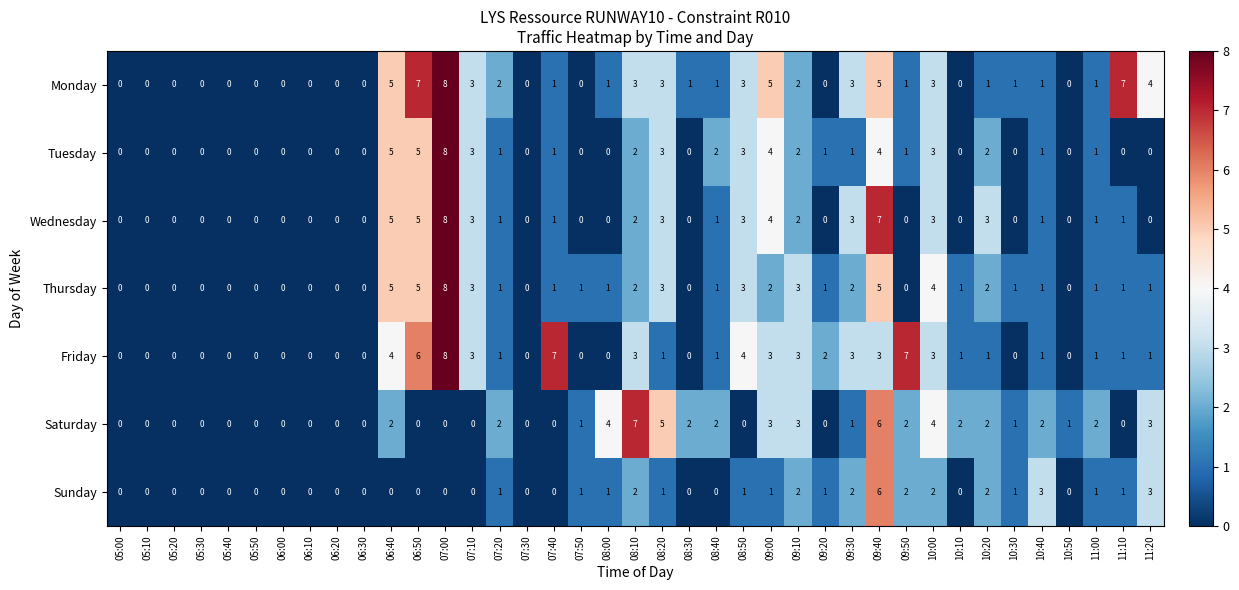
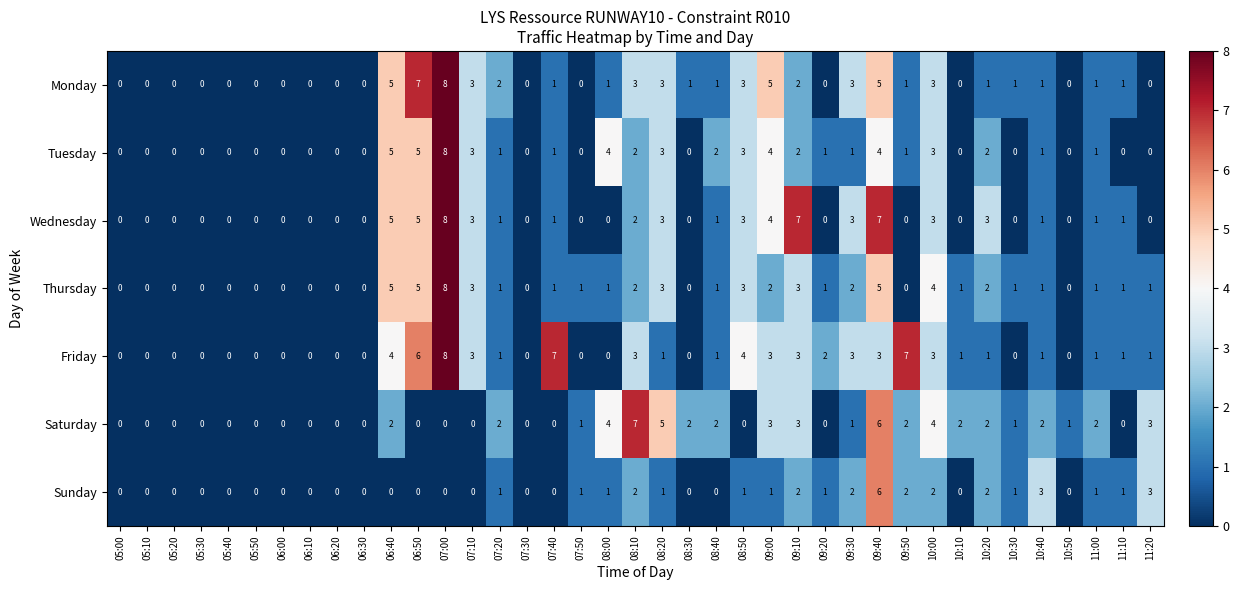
  {
    "Monday": {
      "05:00": 0,
      "05:10": 0,
      "05:20": 0,
      "05:30": 0,
      "05:40": 0,
      "05:50": 0,
      "06:00": 0,
      "06:10": 0,
      "06:20": 0,
      "06:30": 0,
      "06:40": 5,
      "06:50": 7,
      "07:00": 8,
      "07:10": 3,
      "07:20": 2,
      "07:30": 0,
      "07:40": 1,
      "07:50": 0,
      "08:00": 1,
      "08:10": 3,
      "08:20": 3,
      "08:30": 1,
      "08:40": 1,
      "08:50": 3,
      "09:00": 5,
      "09:10": 2,
      "09:20": 0,
      "09:30": 3,
      "09:40": 5,
      "09:50": 1,
      "10:00": 3,
      "10:10": 0,
      "10:20": 1,
      "10:30": 1,
      "10:40": 1,
      "10:50": 0,
      "11:00": 1,
-     "11:10": 7,
-     "11:20": 4
+     "11:10": 1,
+     "11:20": 0
    },
    "Tuesday": {
      "05:00": 0,
      "05:10": 0,
      "05:20": 0,
      "05:30": 0,
      "05:40": 0,
      "05:50": 0,
      "06:00": 0,
      "06:10": 0,
      "06:20": 0,
      "06:30": 0,
      "06:40": 5,
      "06:50": 5,
      "07:00": 8,
      "07:10": 3,
      "07:20": 1,
      "07:30": 0,
      "07:40": 1,
      "07:50": 0,
-     "08:00": 0,
+     "08:00": 4,
      "08:10": 2,
      "08:20": 3,
      "08:30": 0,
      "08:40": 2,
      "08:50": 3,
      "09:00": 4,
      "09:10": 2,
      "09:20": 1,
      "09:30": 1,
      "09:40": 4,
      "09:50": 1,
      "10:00": 3,
      "10:10": 0,
      "10:20": 2,
      "10:30": 0,
      "10:40": 1,
      "10:50": 0,
      "11:00": 1,
      "11:10": 0,
      "11:20": 0
    },
    "Wednesday": {
      "05:00": 0,
      "05:10": 0,
      "05:20": 0,
      "05:30": 0,
      "05:40": 0,
      "05:50": 0,
      "06:00": 0,
      "06:10": 0,
      "06:20": 0,
      "06:30": 0,
      "06:40": 5,
      "06:50": 5,
      "07:00": 8,
      "07:10": 3,
      "07:20": 1,
      "07:30": 0,
      "07:40": 1,
      "07:50": 0,
      "08:00": 0,
      "08:10": 2,
      "08:20": 3,
      "08:30": 0,
      "08:40": 1,
      "08:50": 3,
      "09:00": 4,
-     "09:10": 2,
+     "09:10": 7,
      "09:20": 0,
      "09:30": 3,
      "09:40": 7,
      "09:50": 0,
      "10:00": 3,
      "10:10": 0,
      "10:20": 3,
      "10:30": 0,
      "10:40": 1,
      "10:50": 0,
      "11:00": 1,
      "11:10": 1,
      "11:20": 0
    }
  }
